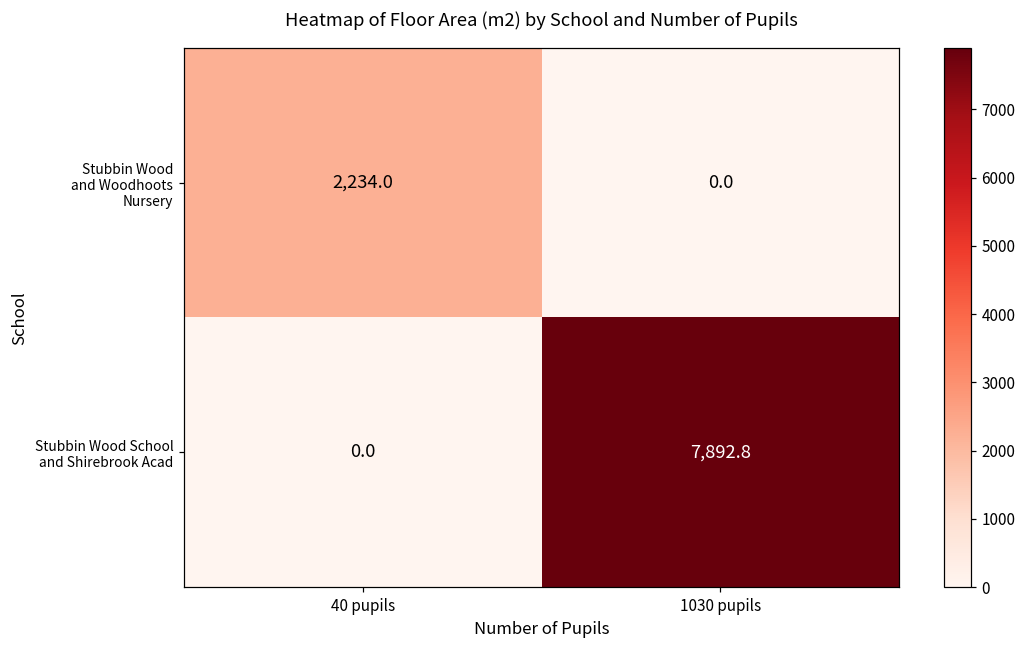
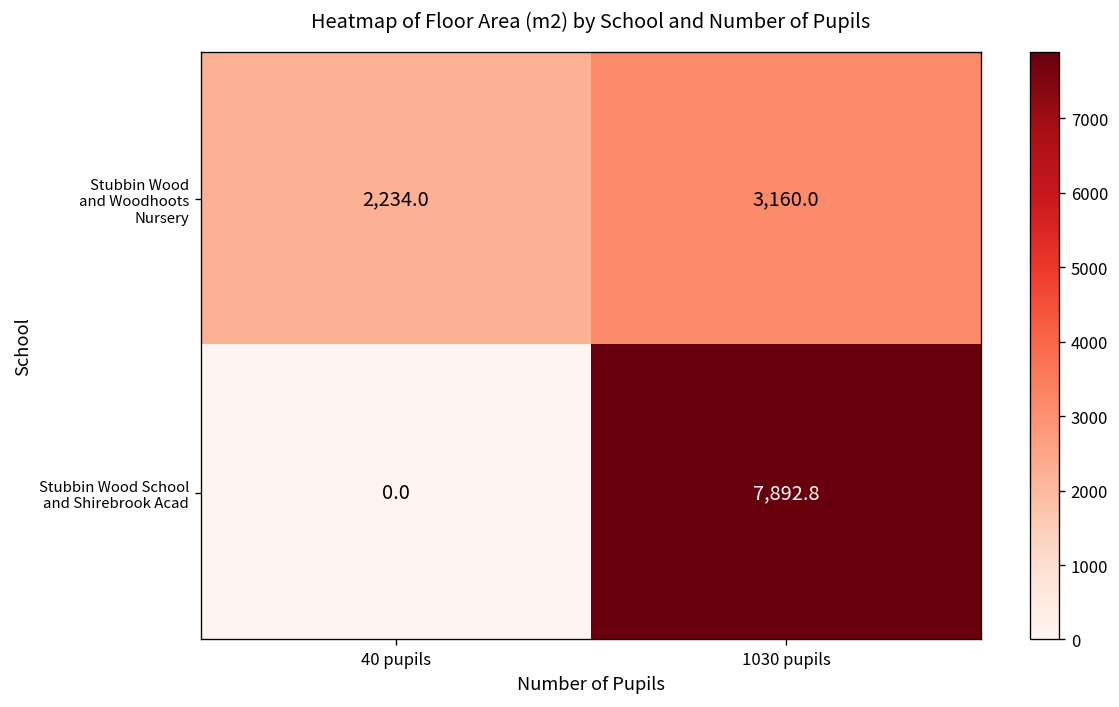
  {
    "Stubbin Wood and Woodhoots Nursery": {
      "40 pupils": "2,234.0",
-     "1030 pupils": "0.0"
+     "1030 pupils": "3,160.0"
    },
    "Stubbin Wood School and Shirebrook Acad": {
      "40 pupils": "0.0",
      "1030 pupils": "7,892.8"
    }
  }
